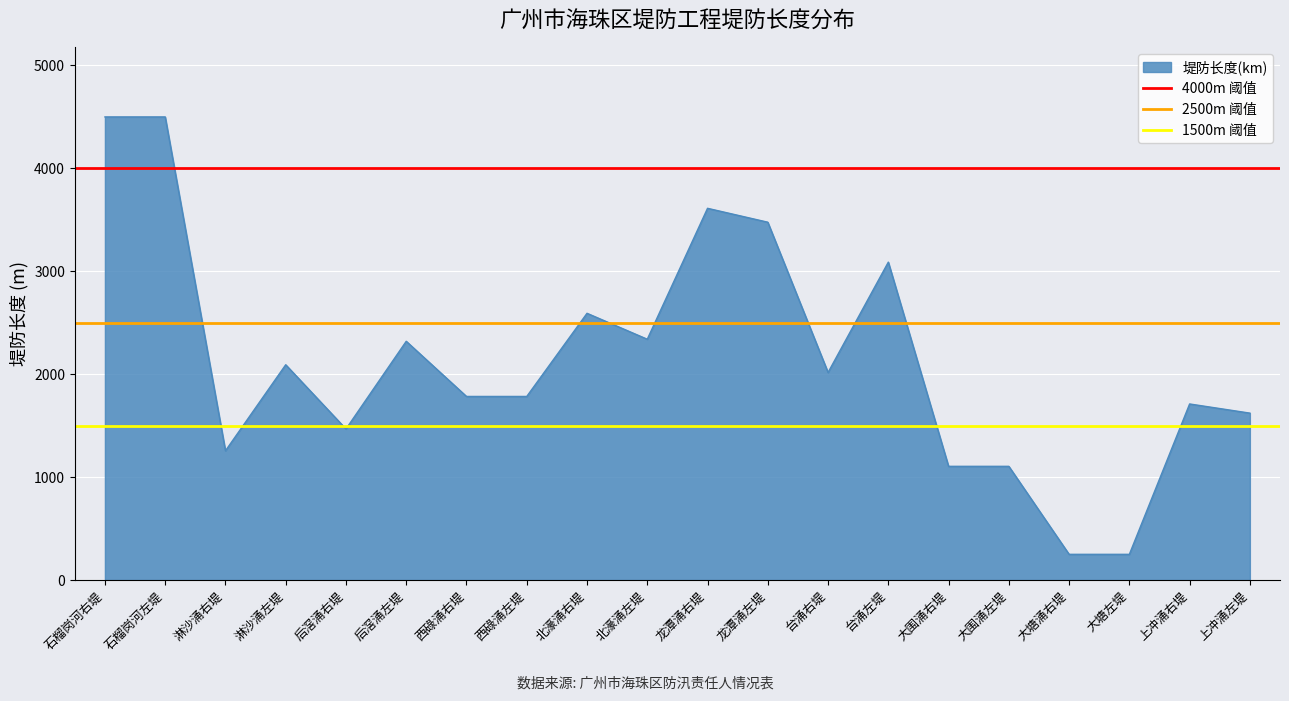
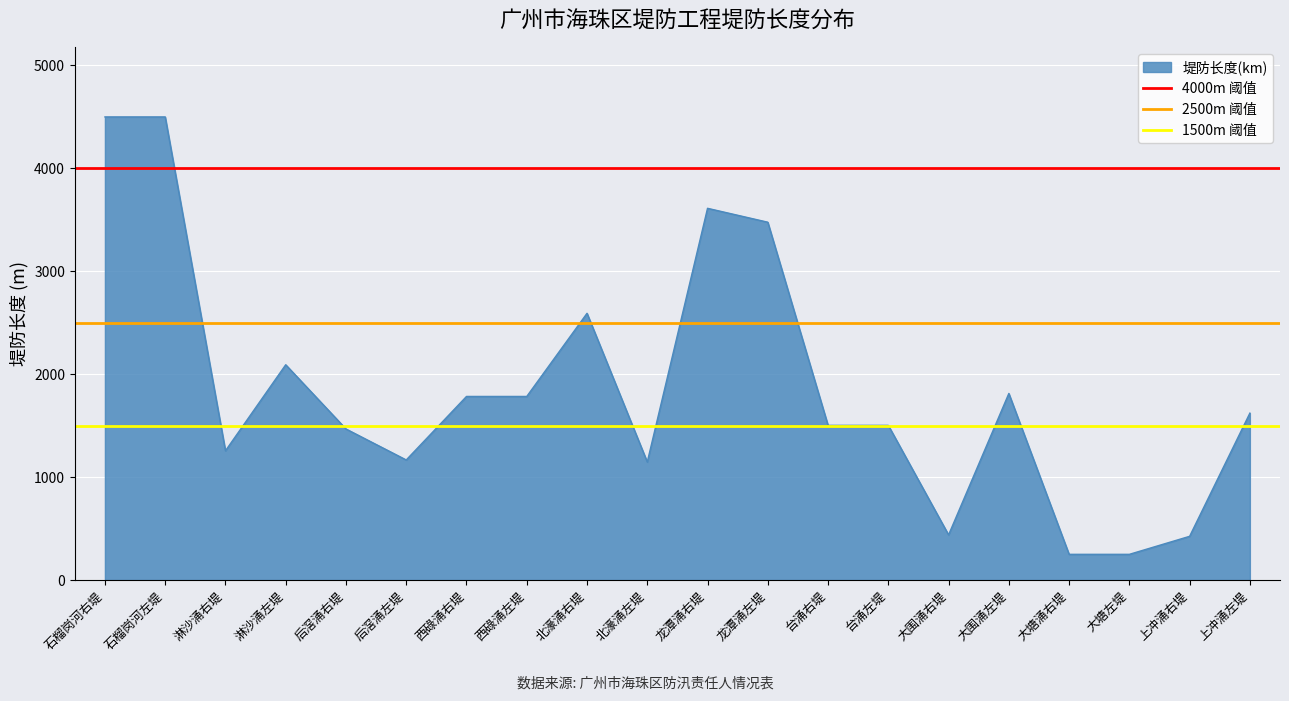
  {
    "石榴岗河右堤": 4500,
    "石榴岗河左堤": 4500,
    "淋沙涌右堤": 1260,
    "淋沙涌左堤": 2090,
    "后滘涌右堤": 1470,
-   "后滘涌左堤": 2320,
+   "后滘涌左堤": 1170,
    "西碌涌右堤": 1780,
    "西碌涌左堤": 1780,
    "北濠涌右堤": 2590,
-   "北濠涌左堤": 2340,
+   "北濠涌左堤": 1150,
    "龙潭涌右堤": 3610,
    "龙潭涌左堤": 3480,
-   "台涌右堤": 2020,
-   "台涌左堤": 3090,
-   "大围涌右堤": 1110,
-   "大围涌左堤": 1110,
+   "台涌右堤": 1500,
+   "台涌左堤": 1500,
+   "大围涌右堤": 440,
+   "大围涌左堤": 1810,
    "大塘涌右堤": 250,
    "大塘左堤": 250,
-   "上冲涌右堤": 1710,
+   "上冲涌右堤": 430,
    "上冲涌左堤": 1620
  }
